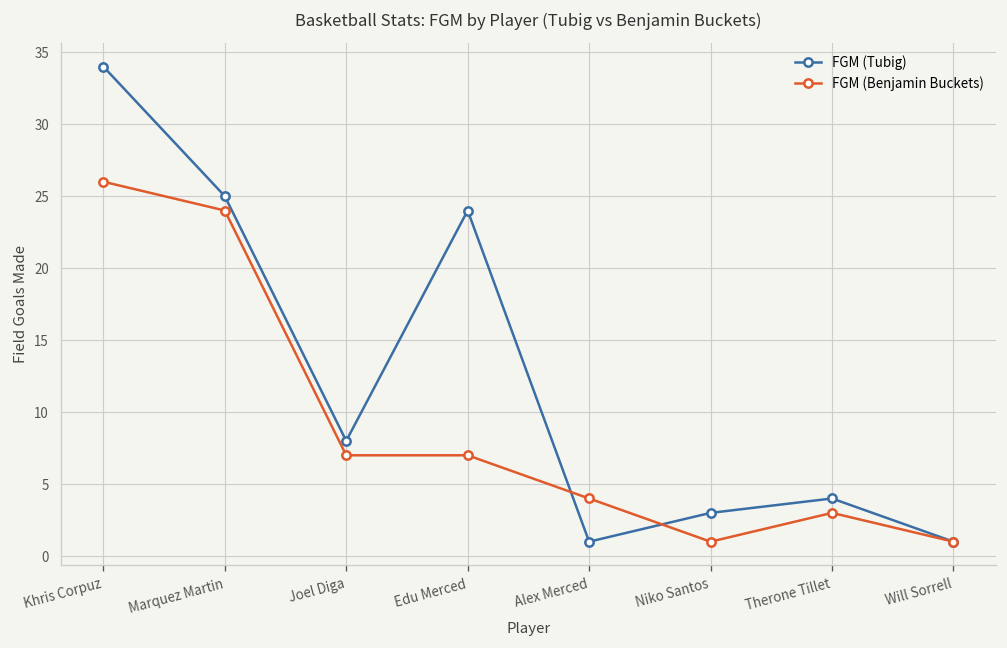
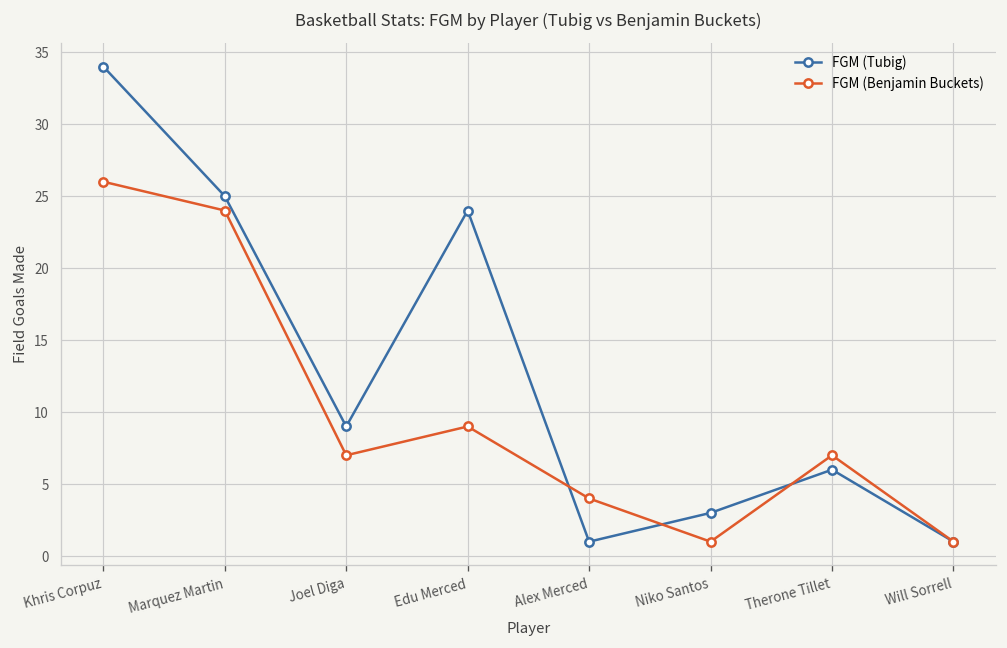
  {
    "FGM (Tubig)": {
      "Khris Corpuz": 34,
      "Marquez Martin": 25,
-     "Joel Diga": 8,
+     "Joel Diga": 9,
      "Edu Merced": 24,
      "Alex Merced": 1,
      "Niko Santos": 3,
-     "Therone Tillet": 4
+     "Therone Tillet": 6
    },
    "FGM (Benjamin Buckets)": {
      "Khris Corpuz": 26,
      "Marquez Martin": 24,
      "Joel Diga": 7,
-     "Edu Merced": 7,
+     "Edu Merced": 9,
      "Alex Merced": 4,
      "Niko Santos": 1,
-     "Therone Tillet": 3
+     "Therone Tillet": 7
    }
  }
